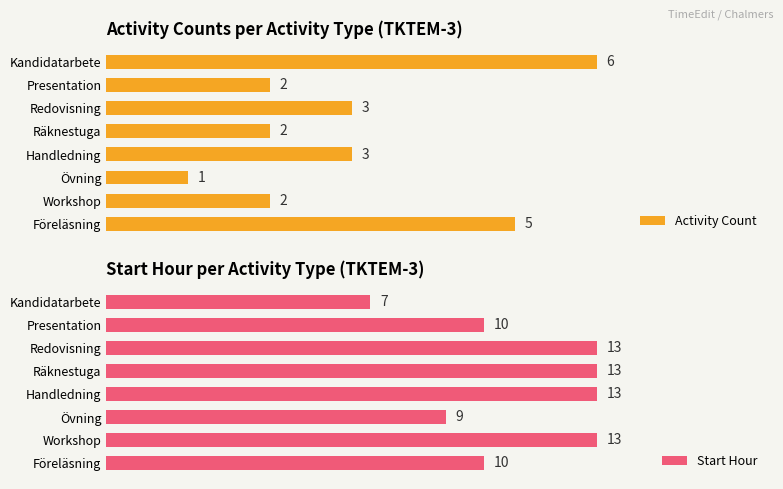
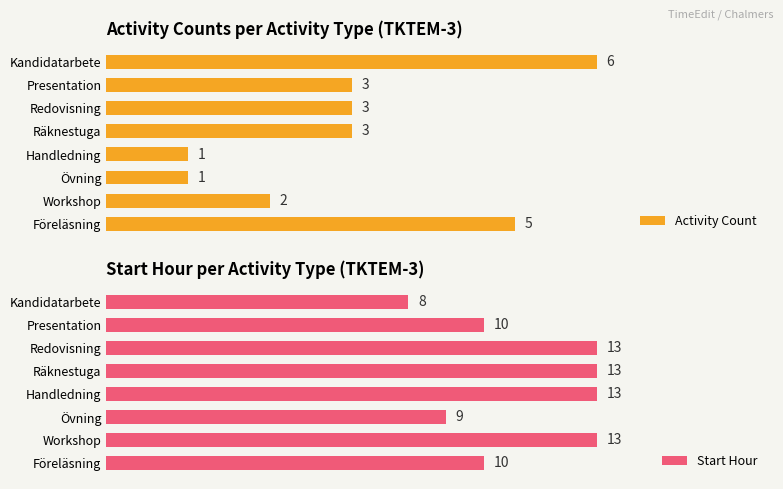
  {
    "Activity Counts per Activity Type (TKTEM-3)": {
      "Kandidatarbete": 6,
-     "Presentation": 2,
+     "Presentation": 3,
      "Redovisning": 3,
-     "Räknestuga": 2,
-     "Handledning": 3,
+     "Räknestuga": 3,
+     "Handledning": 1,
      "Övning": 1,
      "Workshop": 2,
      "Föreläsning": 5
    },
    "Start Hour per Activity Type (TKTEM-3)": {
-     "Kandidatarbete": 7,
+     "Kandidatarbete": 8,
      "Presentation": 10,
      "Redovisning": 13,
      "Räknestuga": 13,
      "Handledning": 13,
      "Övning": 9,
      "Workshop": 13,
      "Föreläsning": 10
    }
  }
